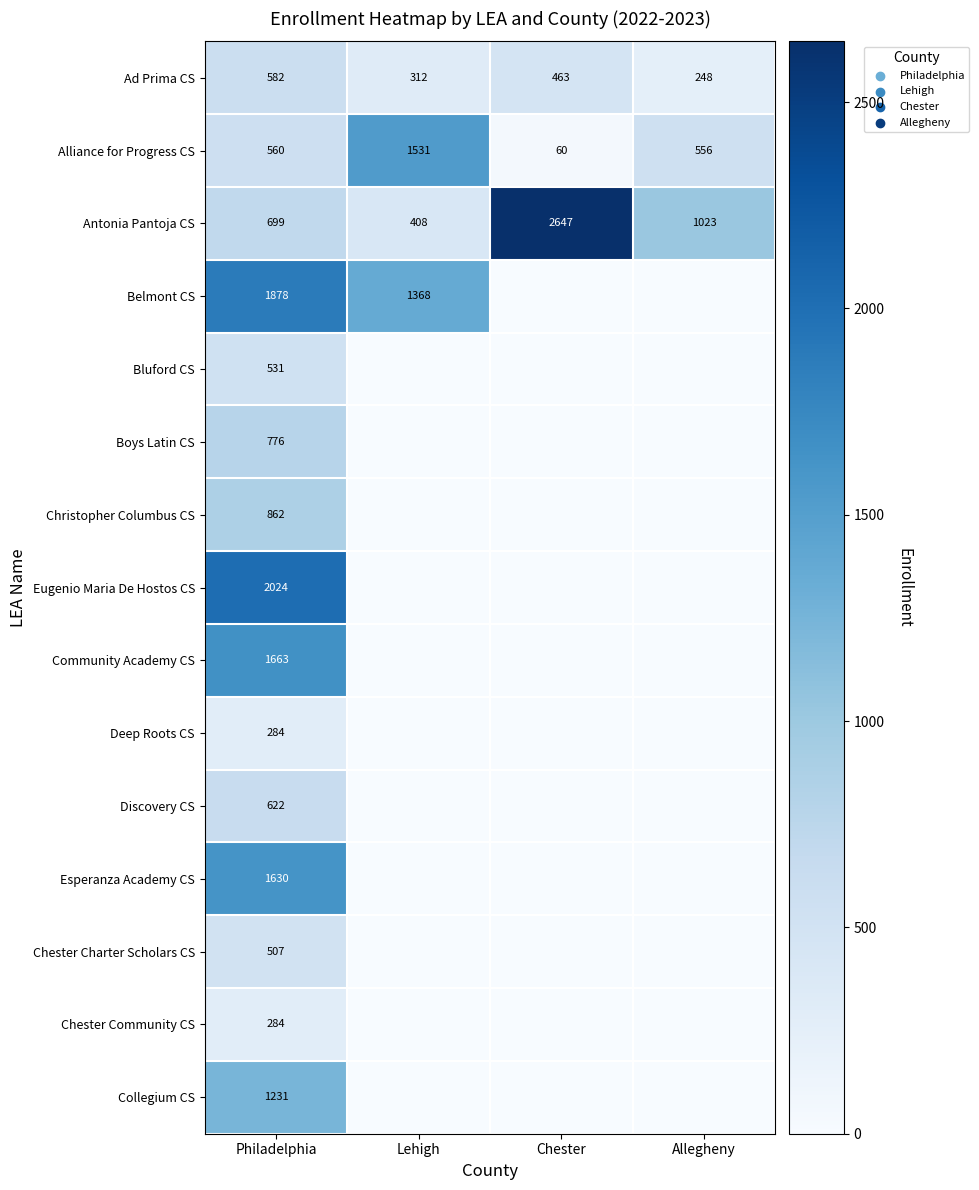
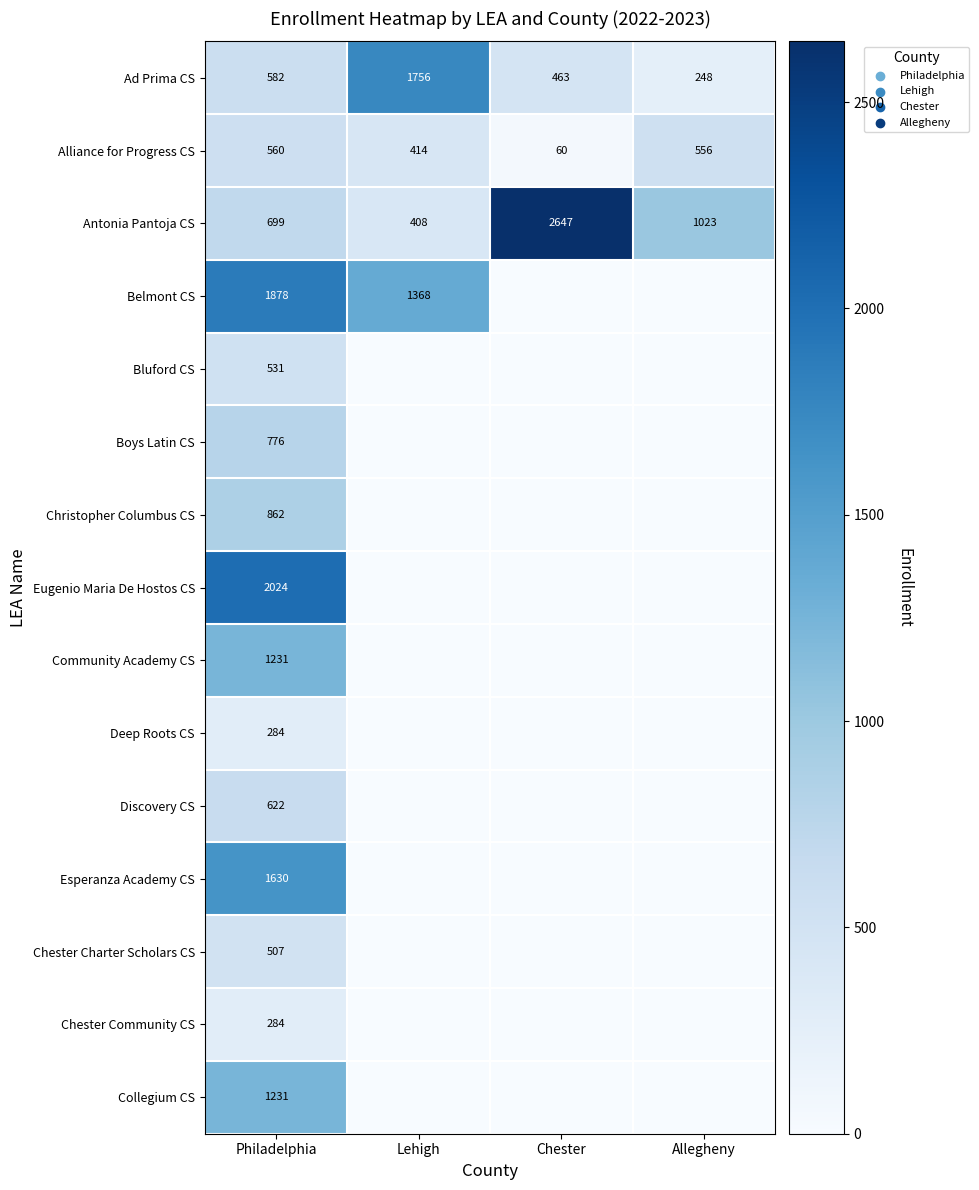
  {
    "Ad Prima CS": {
      "Philadelphia": 582,
-     "Lehigh": 312,
+     "Lehigh": 1756,
      "Chester": 463,
      "Allegheny": 248
    },
    "Alliance for Progress CS": {
      "Philadelphia": 560,
-     "Lehigh": 1531,
+     "Lehigh": 414,
      "Chester": 60,
      "Allegheny": 556
    },
    "Antonia Pantoja CS": {
      "Philadelphia": 699,
      "Lehigh": 408,
      "Chester": 2647,
      "Allegheny": 1023
    },
    "Belmont CS": {
      "Philadelphia": 1878,
      "Lehigh": 1368
    },
    "Bluford CS": {
      "Philadelphia": 531
    },
    "Boys Latin CS": {
      "Philadelphia": 776
    },
    "Christopher Columbus CS": {
      "Philadelphia": 862
    },
    "Eugenio Maria De Hostos CS": {
      "Philadelphia": 2024
    },
    "Community Academy CS": {
-     "Philadelphia": 1663
+     "Philadelphia": 1231
    },
    "Deep Roots CS": {
      "Philadelphia": 284
    },
    "Discovery CS": {
      "Philadelphia": 622
    },
    "Esperanza Academy CS": {
      "Philadelphia": 1630
    },
    "Chester Charter Scholars CS": {
      "Philadelphia": 507
    },
    "Chester Community CS": {
      "Philadelphia": 284
    },
    "Collegium CS": {
      "Philadelphia": 1231
    }
  }
